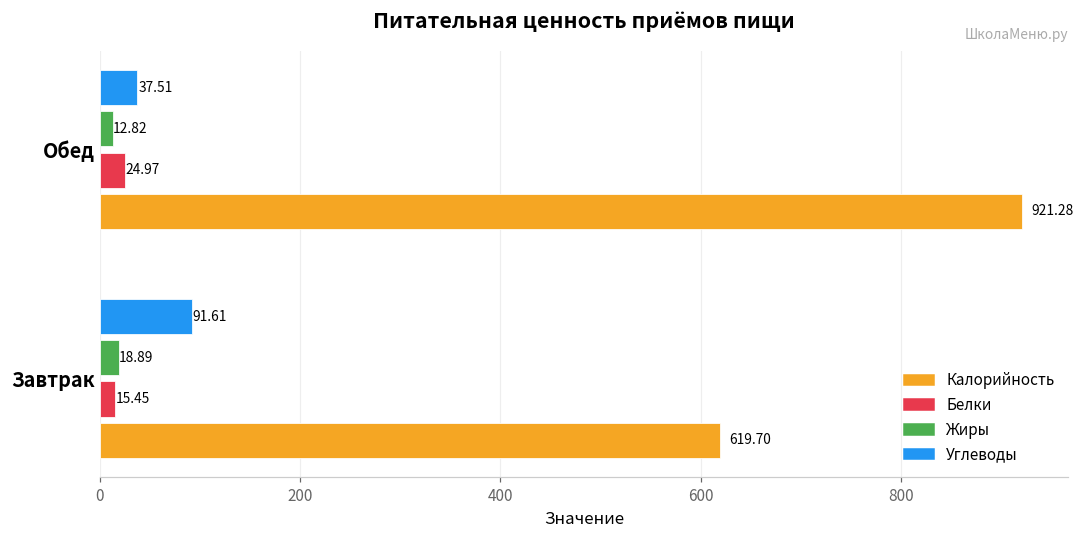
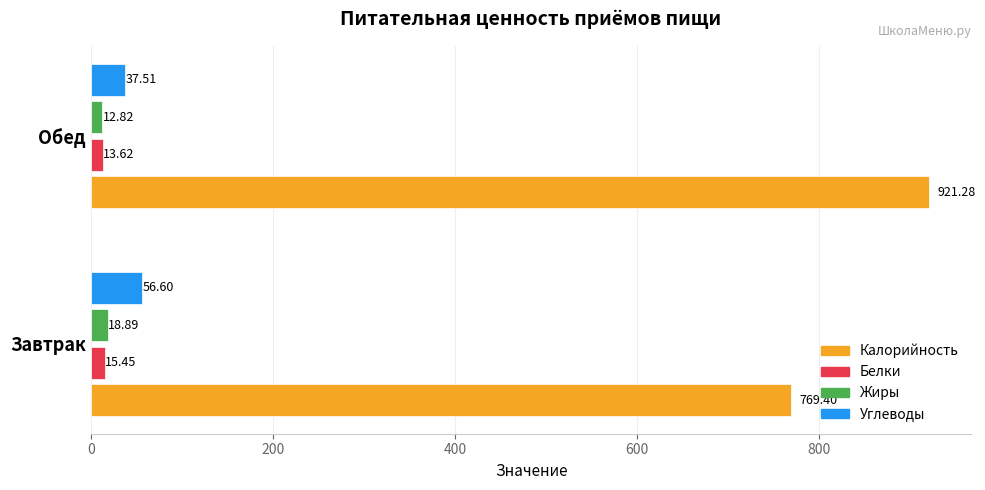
  {
    "Калорийность": {
      "Обед": 921.28,
-     "Завтрак": 619.70
+     "Завтрак": 769.40
    },
    "Белки": {
-     "Обед": 24.97,
+     "Обед": 13.62,
      "Завтрак": 15.45
    },
    "Жиры": {
      "Обед": 12.82,
      "Завтрак": 18.89
    },
    "Углеводы": {
      "Обед": 37.51,
-     "Завтрак": 91.61
+     "Завтрак": 56.60
    }
  }
